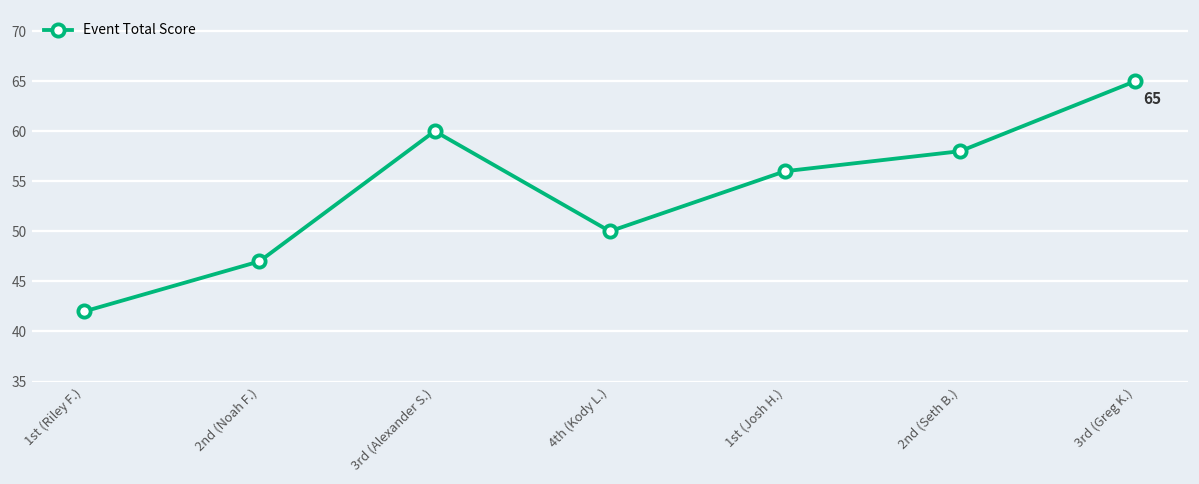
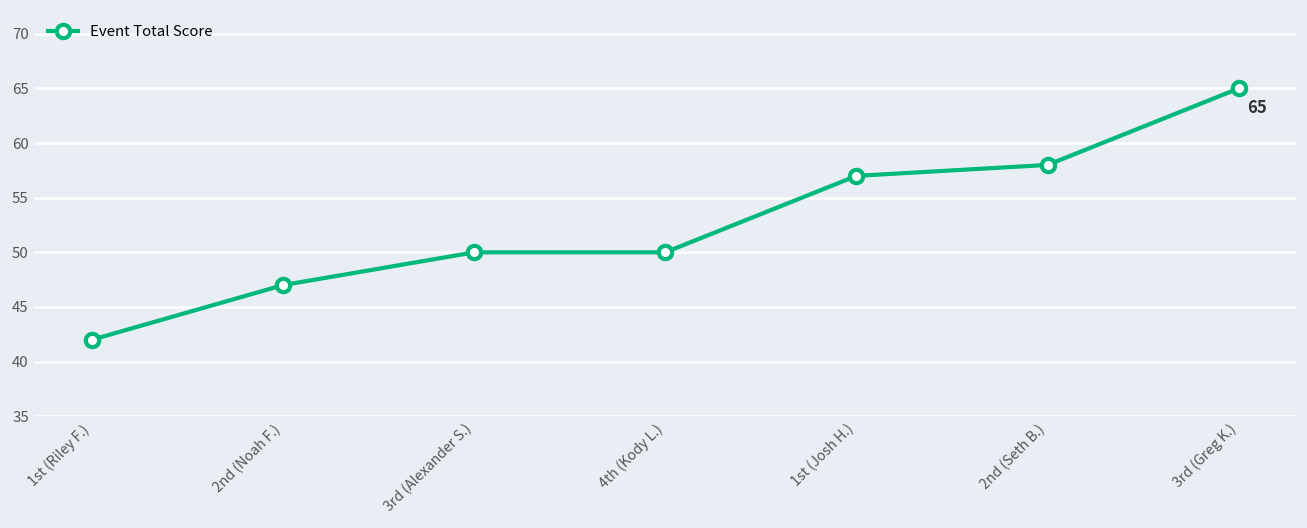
  {
    "1st (Riley F.)": 42,
    "2nd (Noah F.)": 47,
-   "3rd (Alexander S.)": 60,
+   "3rd (Alexander S.)": 50,
    "4th (Kody L.)": 50,
-   "1st (Josh H.)": 56,
+   "1st (Josh H.)": 57,
    "2nd (Seth B.)": 58
  }
